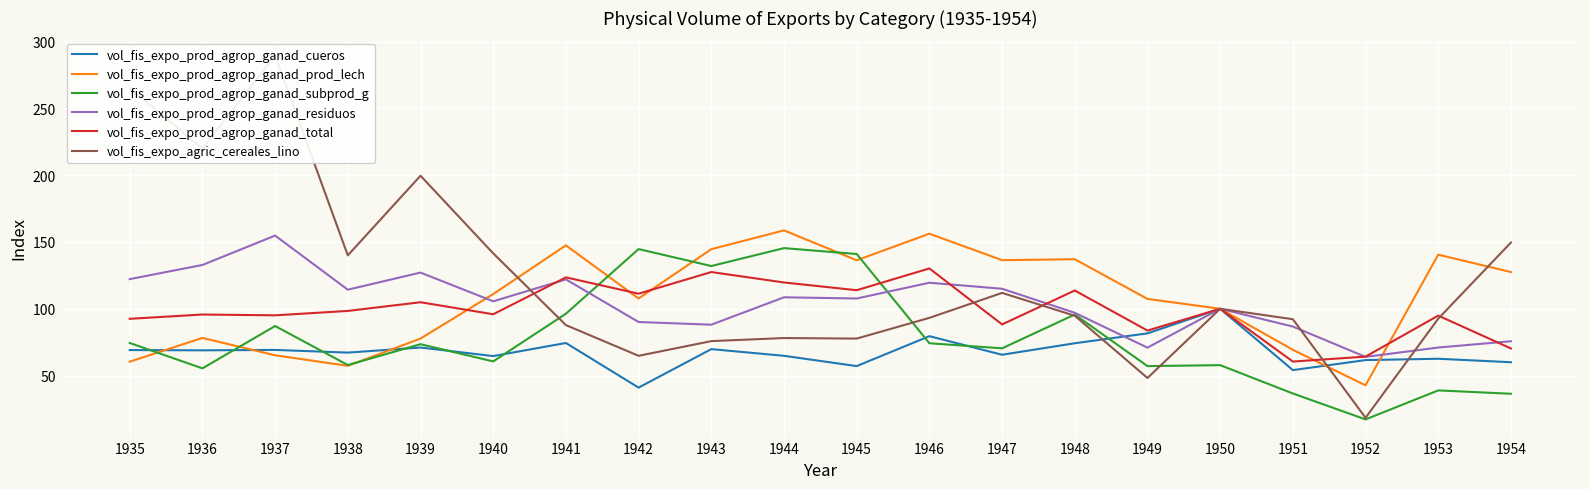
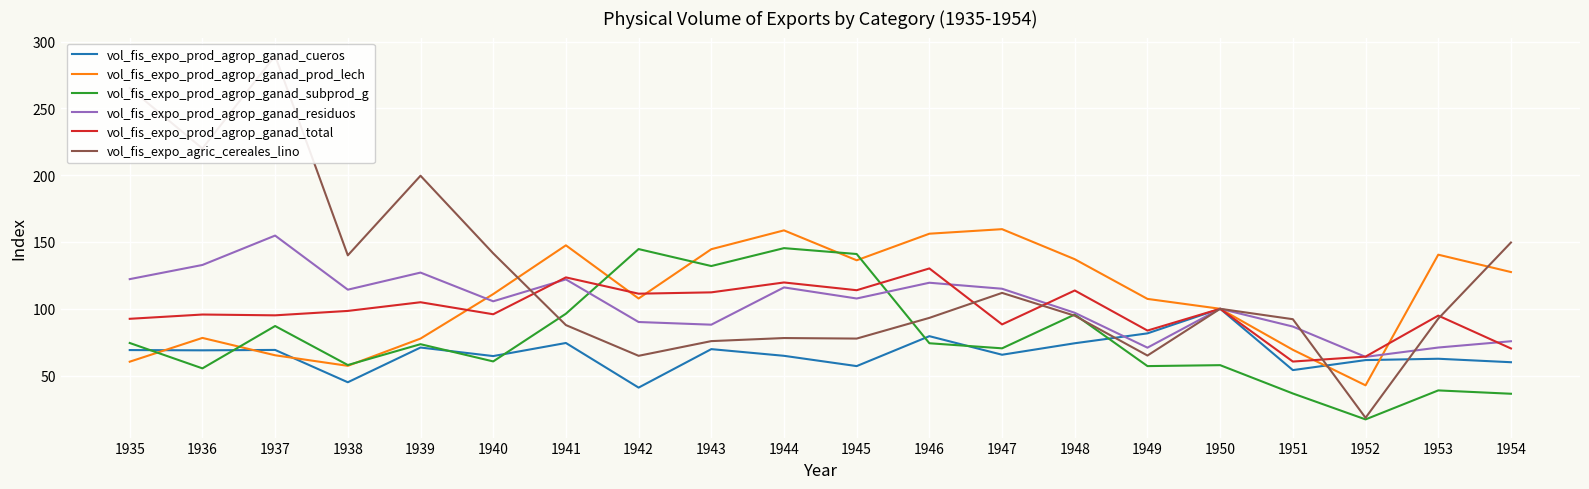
  {
    "vol_fis_expo_prod_agrop_ganad_cueros": {
      "1935": 69,
      "1936": 69,
      "1937": 69,
-     "1938": 67,
+     "1938": 45,
      "1939": 71,
      "1940": 65,
      "1941": 74,
      "1942": 41,
      "1943": 70,
      "1944": 65,
      "1945": 57,
      "1946": 80,
      "1947": 66,
      "1948": 74,
      "1949": 82,
      "1951": 54,
      "1952": 62,
      "1953": 63,
      "1954": 60
    },
    "vol_fis_expo_prod_agrop_ganad_prod_lech": {
      "1935": 60,
      "1936": 78,
      "1937": 65,
      "1939": 78,
      "1940": 111,
      "1941": 148,
      "1942": 108,
      "1943": 145,
      "1944": 159,
      "1945": 136,
      "1946": 156,
-     "1947": 136,
+     "1947": 160,
      "1948": 137,
      "1949": 107,
      "1951": 69,
      "1952": 43,
      "1953": 141,
      "1954": 128
    },
    "vol_fis_expo_prod_agrop_ganad_subprod_g": {
      "1935": 74,
      "1936": 55,
      "1937": 87,
      "1939": 74,
      "1940": 61,
      "1941": 96,
      "1942": 145,
      "1943": 132,
      "1944": 145,
      "1945": 141,
      "1946": 74,
      "1947": 70,
      "1949": 57,
      "1950": 58,
      "1951": 37,
      "1953": 39,
      "1954": 36
    },
    "vol_fis_expo_prod_agrop_ganad_residuos": {
      "1935": 122,
      "1936": 133,
      "1937": 155,
      "1938": 114,
      "1939": 127,
      "1940": 106,
      "1942": 90,
      "1943": 88,
-     "1944": 109,
+     "1944": 116,
      "1945": 108,
      "1946": 120,
      "1947": 115,
      "1949": 71,
      "1951": 87,
      "1953": 71,
      "1954": 76
    },
    "vol_fis_expo_prod_agrop_ganad_total": {
      "1935": 93,
      "1936": 96,
      "1937": 95,
      "1938": 98,
      "1939": 105,
      "1940": 96,
      "1942": 111,
-     "1943": 128,
+     "1943": 112,
      "1944": 120,
      "1945": 114,
      "1946": 130,
      "1947": 88,
      "1948": 114,
      "1949": 84,
      "1951": 61,
      "1953": 95,
      "1954": 70
    },
    "vol_fis_expo_agric_cereales_lino": {
      "1938": 140,
      "1939": 200,
      "1940": 142,
      "1941": 88,
      "1942": 65,
      "1943": 76,
      "1944": 78,
      "1945": 78,
      "1946": 93,
      "1947": 112,
-     "1949": 48,
+     "1949": 65,
      "1951": 92,
      "1953": 93,
      "1954": 150
    }
  }
